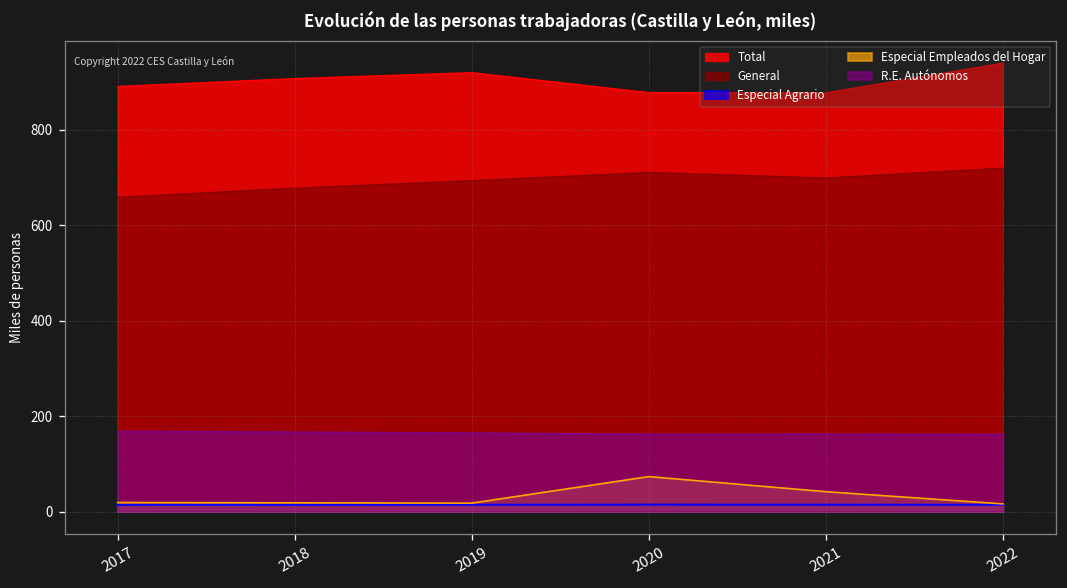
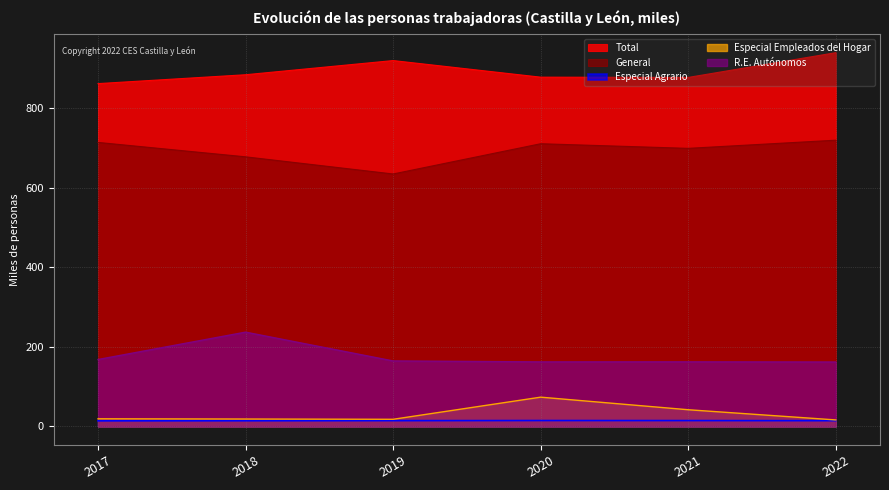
  {
    "Total": {
-     "2017": 890,
-     "2018": 910,
+     "2017": 860,
+     "2018": 880,
      "2019": 920,
      "2020": 880
    },
    "General": {
-     "2017": 660,
+     "2017": 710,
      "2018": 680,
-     "2019": 690,
+     "2019": 630,
      "2020": 710,
      "2021": 700,
      "2022": 720
    },
    "Especial Agrario": {
      "2020": 10,
      "2021": 10
    },
    "Especial Empleados del Hogar": {
      "2020": 70,
      "2021": 40
    },
    "R.E. Autónomos": {
      "2017": 170,
-     "2018": 170,
+     "2018": 240,
      "2019": 160,
      "2020": 160,
      "2021": 160,
      "2022": 160
    }
  }
